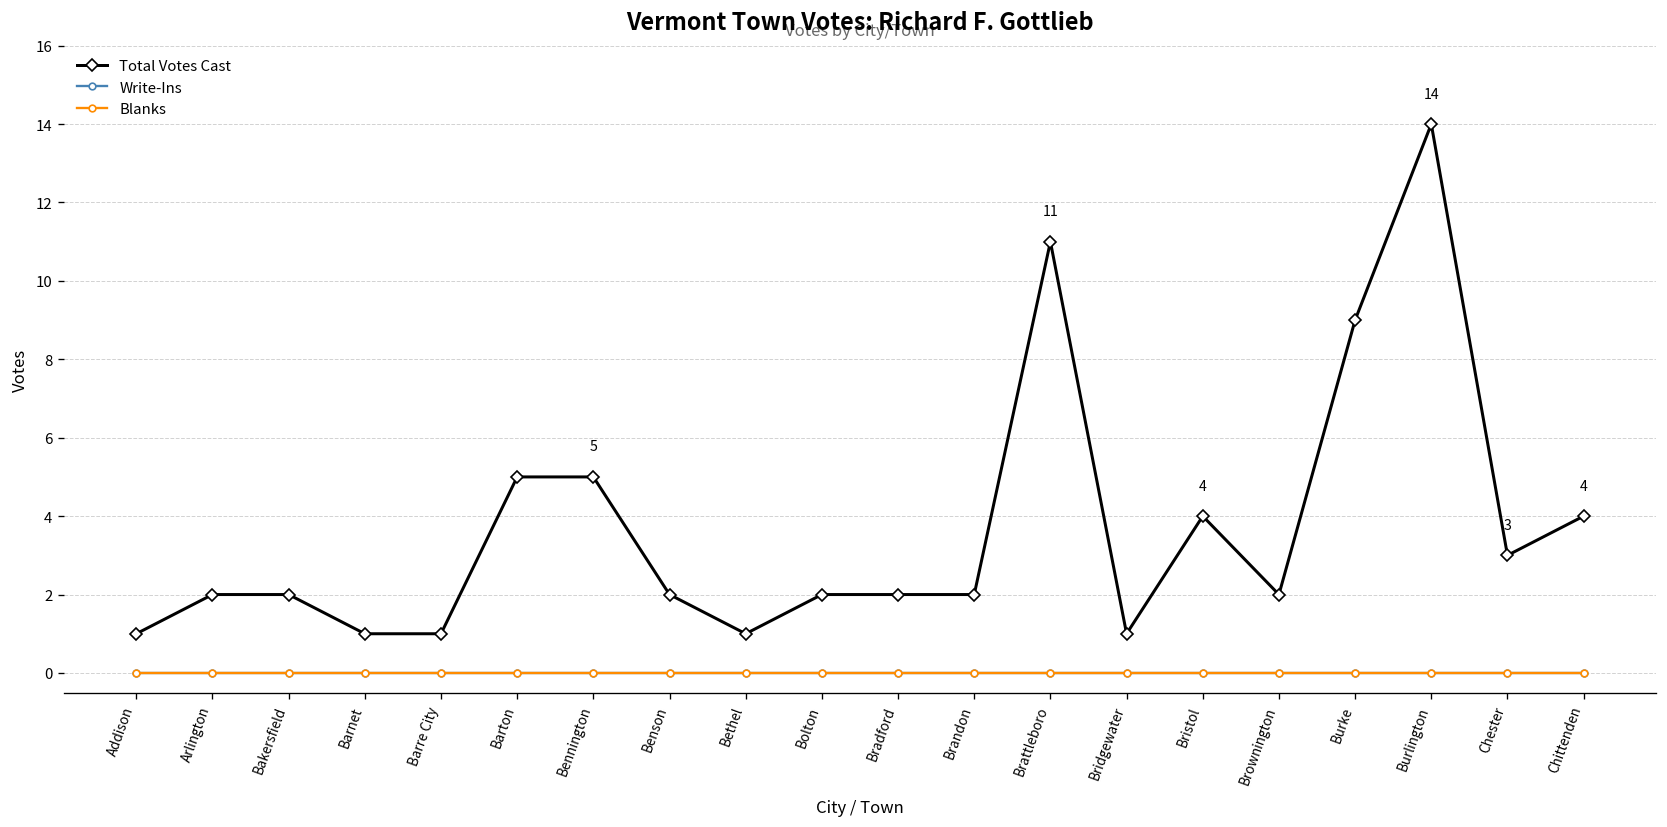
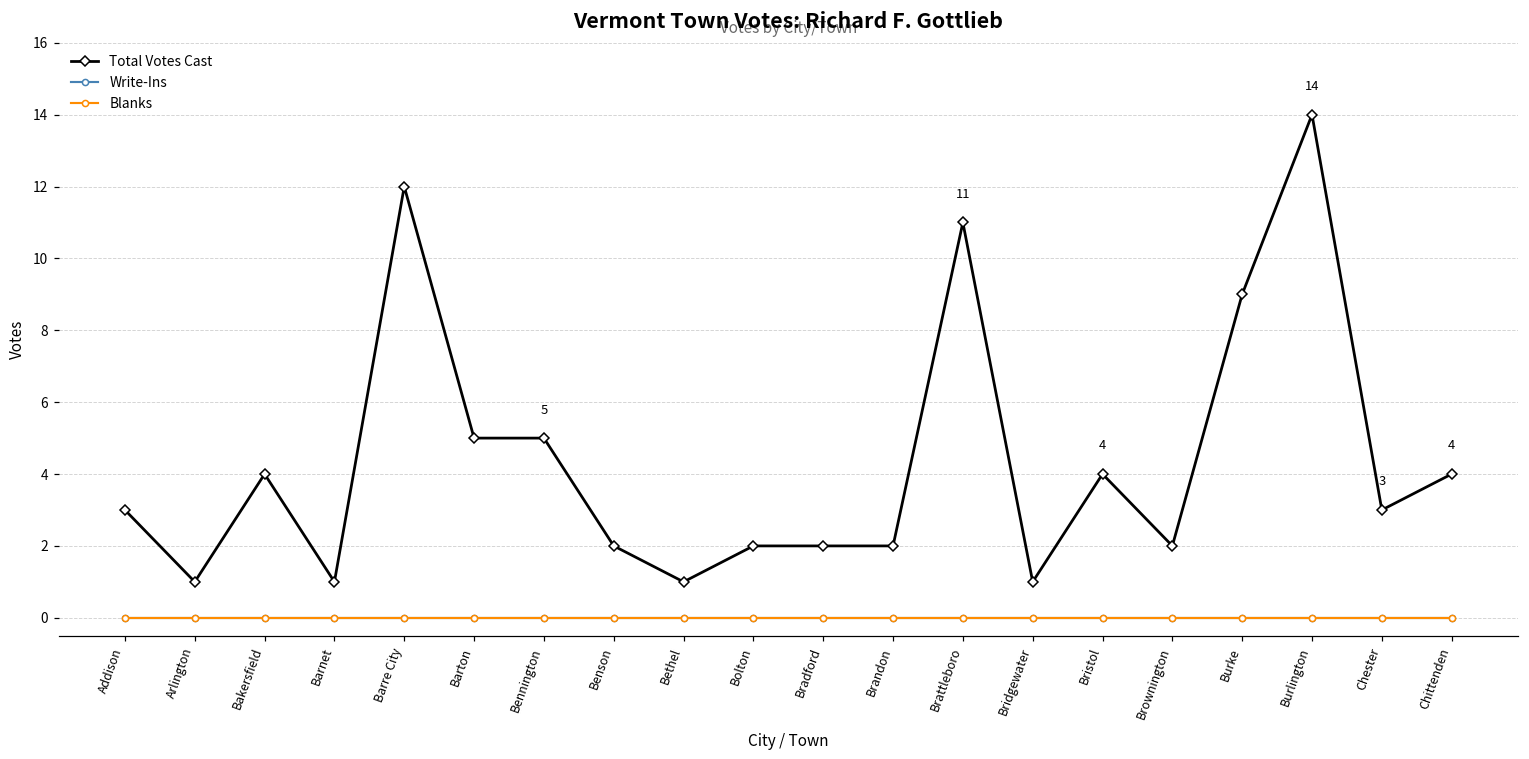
  {
    "Total Votes Cast": {
-     "Addison": 1,
-     "Arlington": 2,
-     "Bakersfield": 2,
+     "Addison": 3,
+     "Arlington": 1,
+     "Bakersfield": 4,
      "Barnet": 1,
-     "Barre City": 1,
+     "Barre City": 12,
      "Barton": 5,
      "Benson": 2,
      "Bethel": 1,
      "Bolton": 2,
      "Bradford": 2,
      "Brandon": 2,
      "Bridgewater": 1,
      "Brownington": 2,
      "Burke": 9
    },
    "Blanks": {
      "Addison": 0,
      "Arlington": 0,
      "Bakersfield": 0,
      "Barnet": 0,
      "Barre City": 0,
      "Barton": 0,
      "Bennington": 0,
      "Benson": 0,
      "Bethel": 0,
      "Bolton": 0,
      "Bradford": 0,
      "Brandon": 0,
      "Brattleboro": 0,
      "Bridgewater": 0,
      "Bristol": 0,
      "Brownington": 0,
      "Burke": 0,
      "Burlington": 0,
      "Chester": 0,
      "Chittenden": 0
    }
  }
